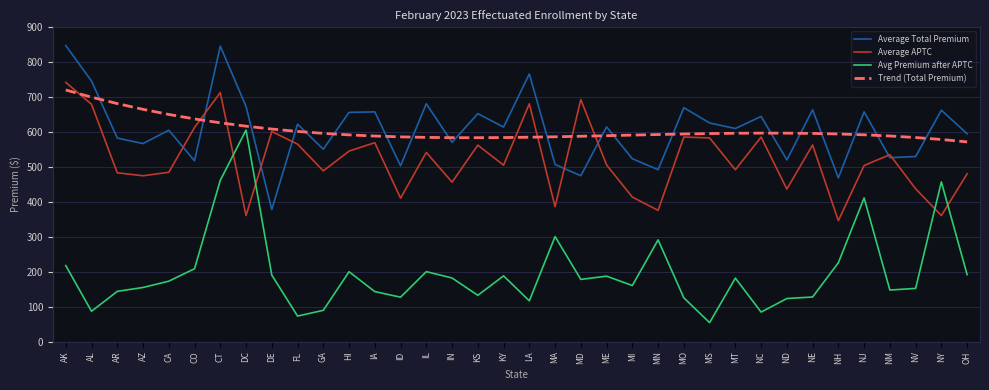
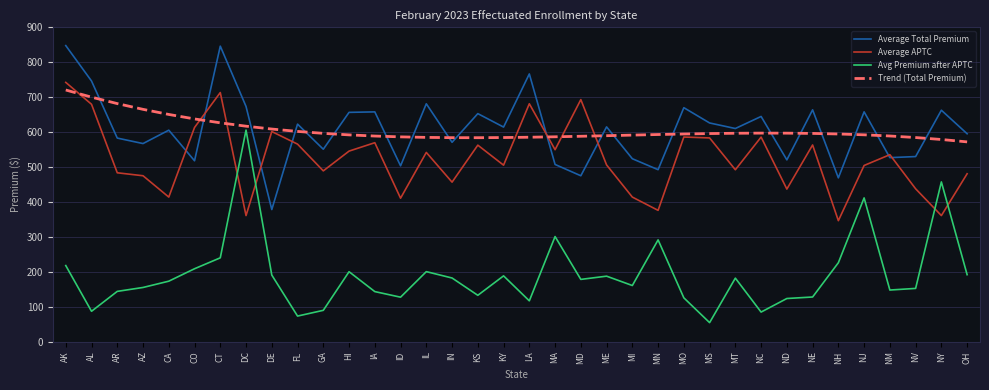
  {
    "Average Total Premium": {
      "AK": 850,
      "AL": 750,
      "AR": 580,
      "AZ": 570,
      "CA": 610,
      "CO": 520,
      "CT": 850,
      "DC": 670,
      "DE": 380,
      "FL": 620,
      "GA": 550,
      "HI": 660,
      "IA": 660,
      "ID": 500,
      "IL": 680,
      "IN": 570,
      "KS": 650,
      "KY": 610,
      "LA": 770,
      "MA": 510,
      "MD": 470,
      "ME": 610,
      "MI": 520,
      "MN": 490,
      "MO": 670,
      "MS": 630,
      "MT": 610,
      "NC": 640,
      "ND": 520,
      "NE": 660,
      "NH": 470,
      "NJ": 660,
      "NM": 530,
      "NV": 530,
      "NY": 660,
      "OH": 600
    },
    "Average APTC": {
      "AK": 740,
      "AL": 680,
      "AR": 480,
      "AZ": 470,
-     "CA": 480,
+     "CA": 410,
      "CO": 610,
      "CT": 710,
      "DC": 360,
      "FL": 570,
      "GA": 490,
      "HI": 550,
      "IA": 570,
      "ID": 410,
      "IL": 540,
      "IN": 460,
      "KS": 560,
      "KY": 510,
      "LA": 680,
-     "MA": 390,
+     "MA": 550,
      "MD": 690,
      "ME": 510,
      "MI": 410,
      "MN": 380,
      "MO": 590,
      "MS": 580,
      "MT": 490,
      "NC": 590,
      "ND": 440,
      "NE": 560,
      "NH": 350,
      "NJ": 500,
      "NM": 540,
      "NV": 440,
      "NY": 360,
      "OH": 480
    },
    "Avg Premium after APTC": {
      "AK": 220,
      "AL": 90,
      "AR": 140,
      "AZ": 150,
      "CA": 170,
      "CO": 210,
-     "CT": 460,
+     "CT": 240,
      "DC": 610,
      "DE": 190,
      "FL": 70,
      "GA": 90,
      "HI": 200,
      "IA": 140,
      "ID": 130,
      "IL": 200,
      "IN": 180,
      "KS": 130,
      "KY": 190,
      "LA": 120,
      "MA": 300,
      "MD": 180,
      "ME": 190,
      "MI": 160,
      "MN": 290,
      "MO": 130,
      "MS": 50,
      "MT": 180,
      "NC": 80,
      "ND": 120,
      "NE": 130,
      "NH": 230,
      "NJ": 410,
      "NM": 150,
      "NV": 150,
      "NY": 460,
      "OH": 190
    },
    "Trend (Total Premium)": {
      "AK": 720,
      "AL": 700,
      "AR": 680,
      "AZ": 660,
      "CA": 650,
      "CO": 640,
      "CT": 630,
      "DC": 620,
      "FL": 600,
      "GA": 600,
      "HI": 590,
      "IA": 590,
      "ID": 590,
      "IL": 580,
      "IN": 580,
      "KS": 580,
      "KY": 580,
      "LA": 590,
      "MA": 590,
      "MD": 590,
      "ME": 590,
      "MI": 590,
      "MN": 590,
      "MO": 590,
      "MS": 600,
      "MT": 600,
      "NC": 600,
      "ND": 600,
      "NE": 600,
      "NH": 590,
      "NJ": 590,
      "NM": 590,
      "NV": 580,
      "NY": 580,
      "OH": 570
    }
  }
